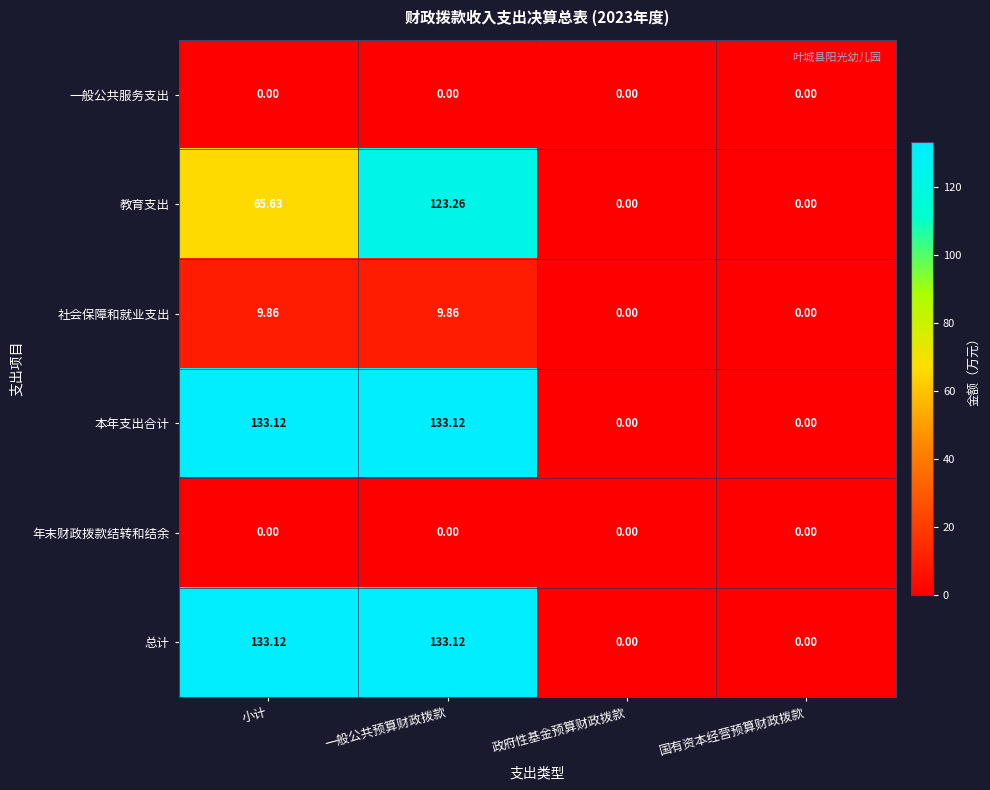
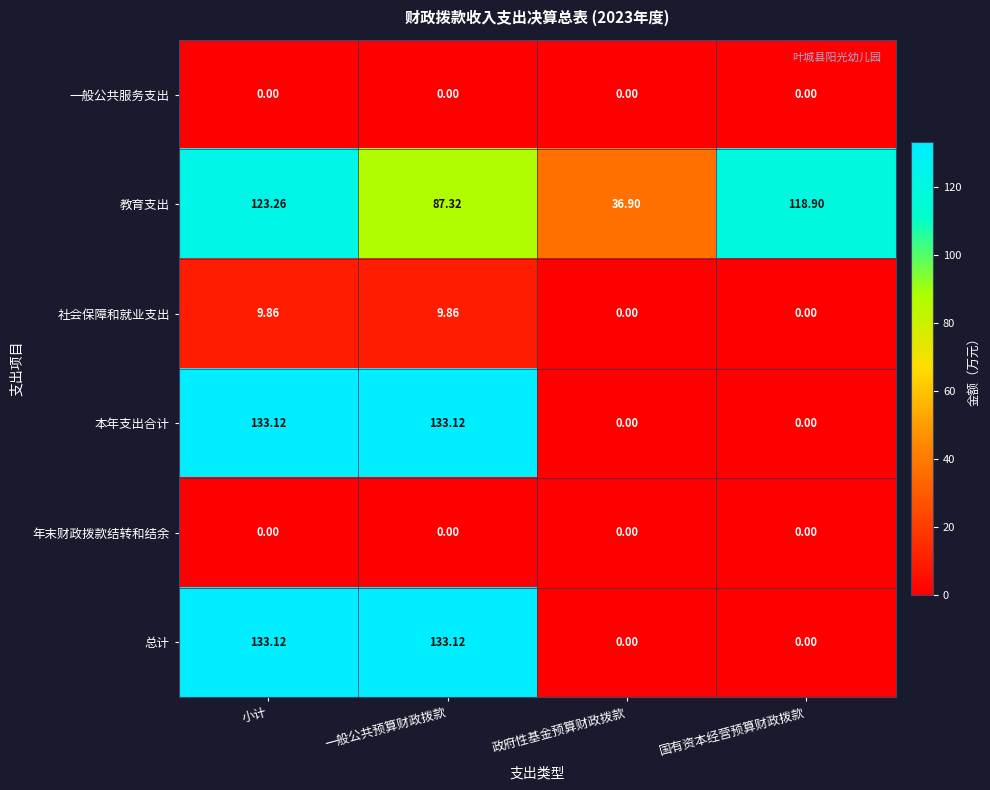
  {
    "一般公共服务支出": {
      "小计": 0.00,
      "一般公共预算财政拨款": 0.00,
      "政府性基金预算财政拨款": 0.00
    },
    "教育支出": {
-     "小计": 65.63,
-     "一般公共预算财政拨款": 123.26,
-     "政府性基金预算财政拨款": 0.00,
-     "国有资本经营预算财政拨款": 0.00
+     "小计": 123.26,
+     "一般公共预算财政拨款": 87.32,
+     "政府性基金预算财政拨款": 36.90,
+     "国有资本经营预算财政拨款": 118.90
    },
    "社会保障和就业支出": {
      "小计": 9.86,
      "一般公共预算财政拨款": 9.86,
      "政府性基金预算财政拨款": 0.00,
      "国有资本经营预算财政拨款": 0.00
    },
    "本年支出合计": {
      "小计": 133.12,
      "一般公共预算财政拨款": 133.12,
      "政府性基金预算财政拨款": 0.00,
      "国有资本经营预算财政拨款": 0.00
    },
    "年末财政拨款结转和结余": {
      "小计": 0.00,
      "一般公共预算财政拨款": 0.00,
      "政府性基金预算财政拨款": 0.00,
      "国有资本经营预算财政拨款": 0.00
    },
    "总计": {
      "小计": 133.12,
      "一般公共预算财政拨款": 133.12,
      "政府性基金预算财政拨款": 0.00,
      "国有资本经营预算财政拨款": 0.00
    }
  }
